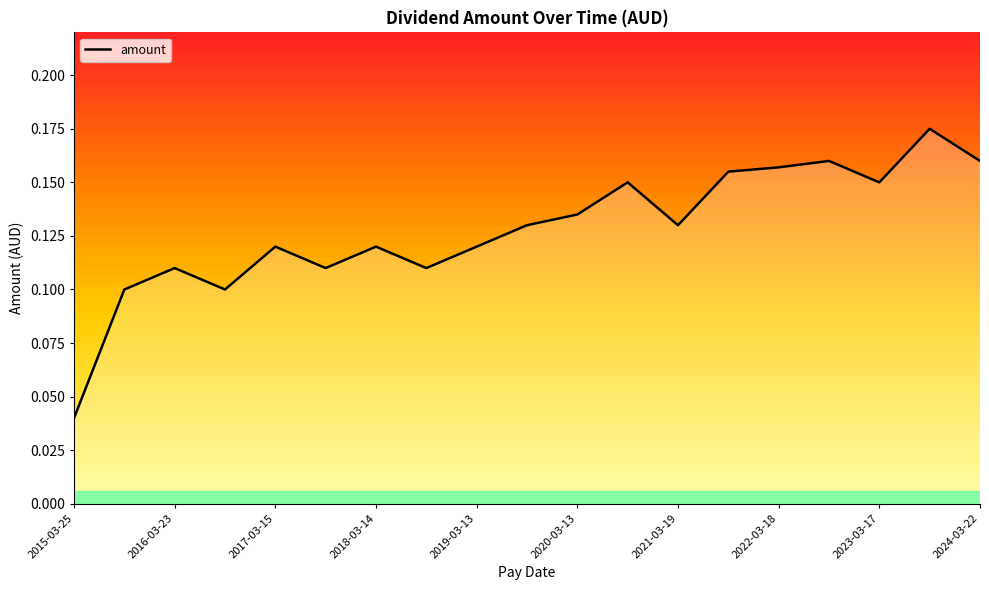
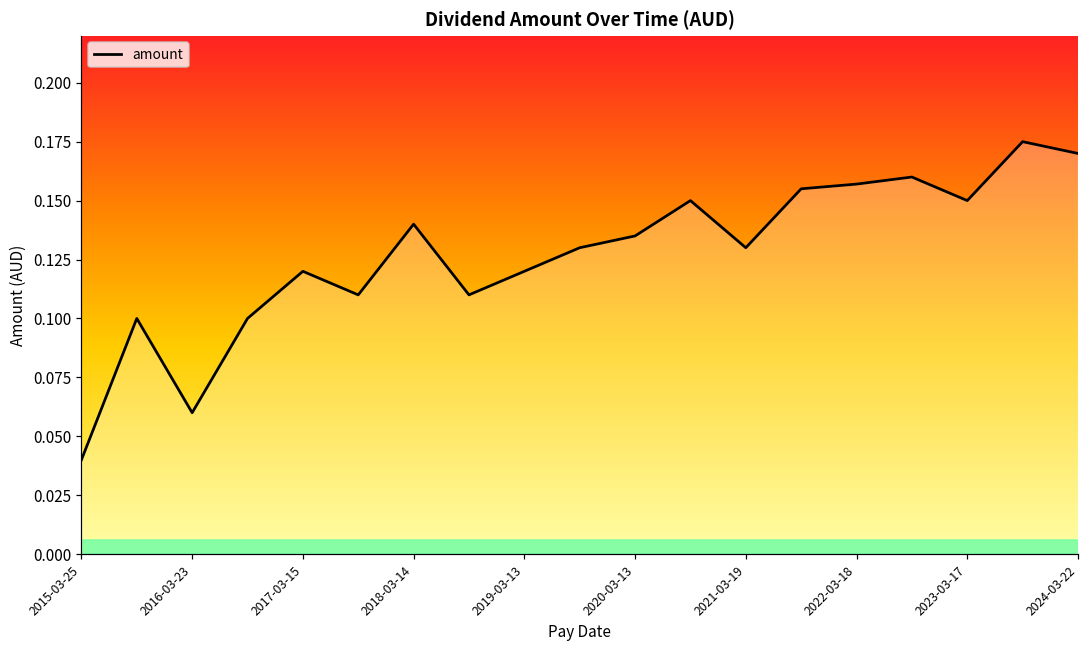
  {
    "2015-03-25": 0.04,
-   "2016-03-23": 0.11,
+   "2016-03-23": 0.06,
    "2017-03-15": 0.12,
-   "2018-03-14": 0.12,
+   "2018-03-14": 0.14,
    "2019-03-13": 0.12,
    "2020-03-13": 0.135,
    "2021-03-19": 0.13,
    "2022-03-18": 0.157,
    "2023-03-17": 0.15,
-   "2024-03-22": 0.16
+   "2024-03-22": 0.17
  }
